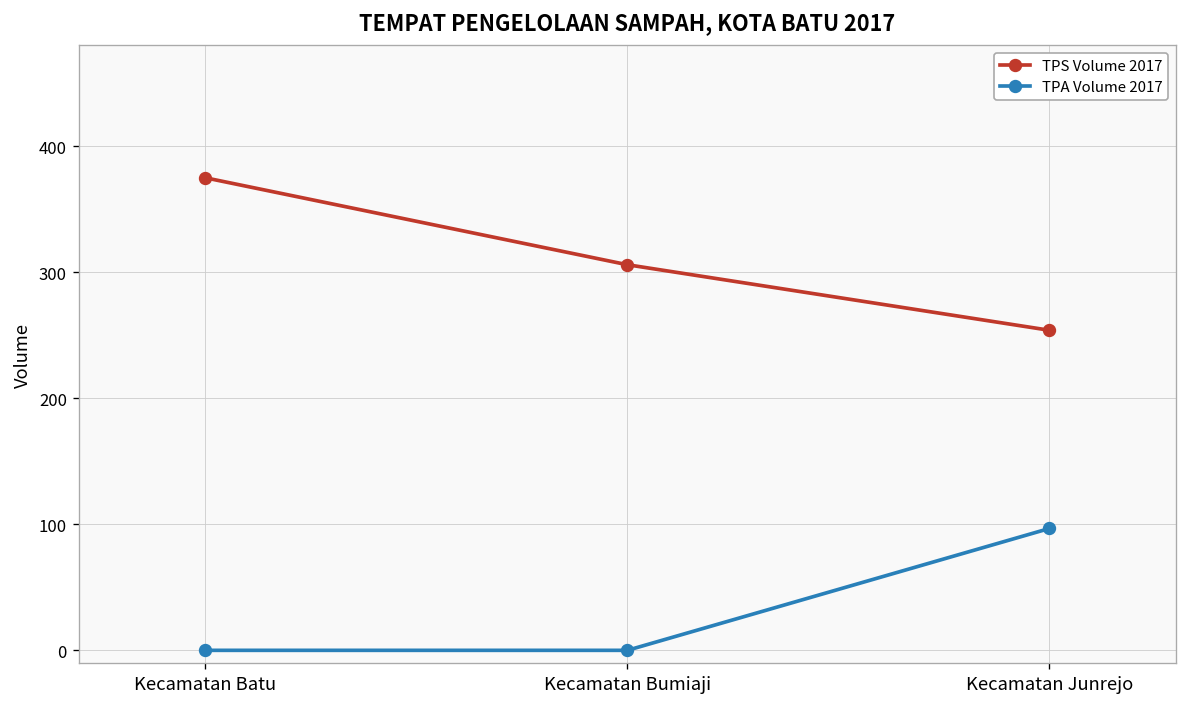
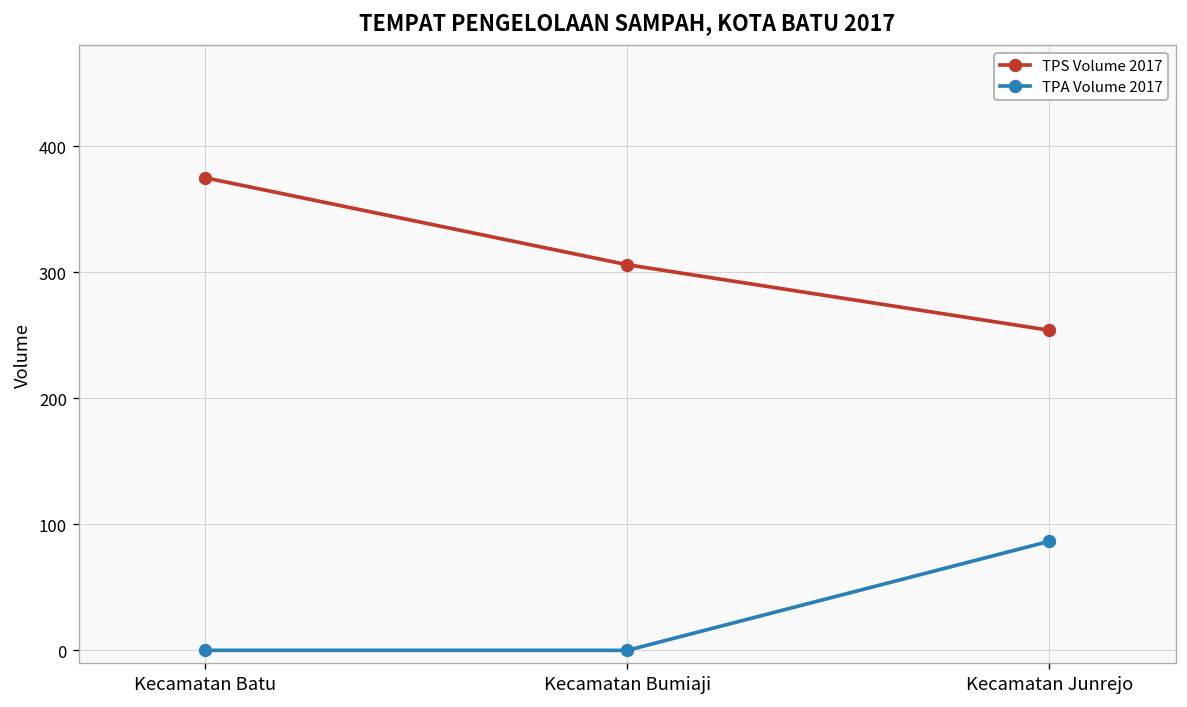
  {
    "TPS Volume 2017": {
      "Kecamatan Batu": 375,
      "Kecamatan Bumiaji": 306,
      "Kecamatan Junrejo": 254
    },
    "TPA Volume 2017": {
      "Kecamatan Batu": 0,
      "Kecamatan Bumiaji": 0,
-     "Kecamatan Junrejo": 97
+     "Kecamatan Junrejo": 87
    }
  }
